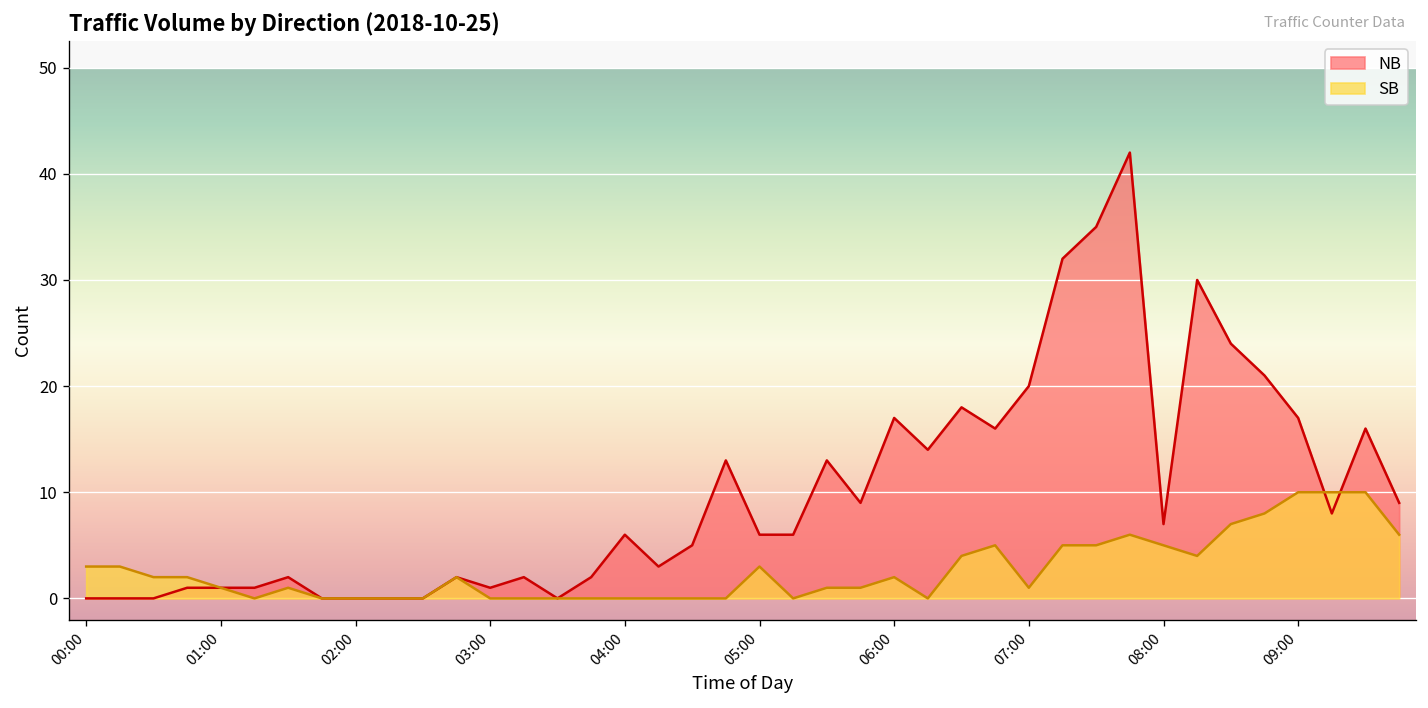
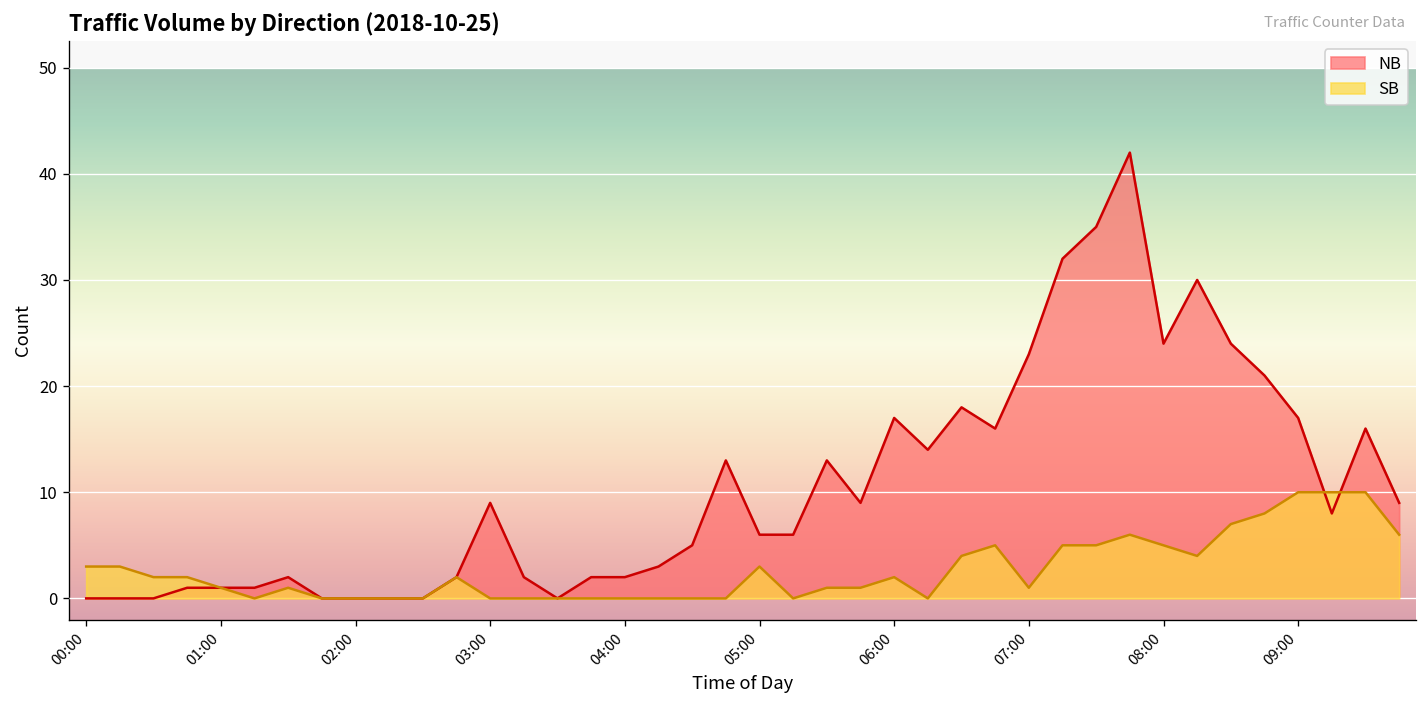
  {
    "NB": {
      "00:00": 0,
-     "03:00": 1,
-     "04:00": 6,
+     "03:00": 9,
+     "04:00": 2,
      "05:00": 6,
      "06:00": 17,
-     "07:00": 20,
-     "08:00": 7,
+     "07:00": 23,
+     "08:00": 24,
      "09:00": 17
    },
    "SB": {
      "00:00": 3,
      "03:00": 0,
      "04:00": 0,
      "05:00": 3,
      "06:00": 2,
      "07:00": 1,
      "08:00": 5,
      "09:00": 10
    }
  }
